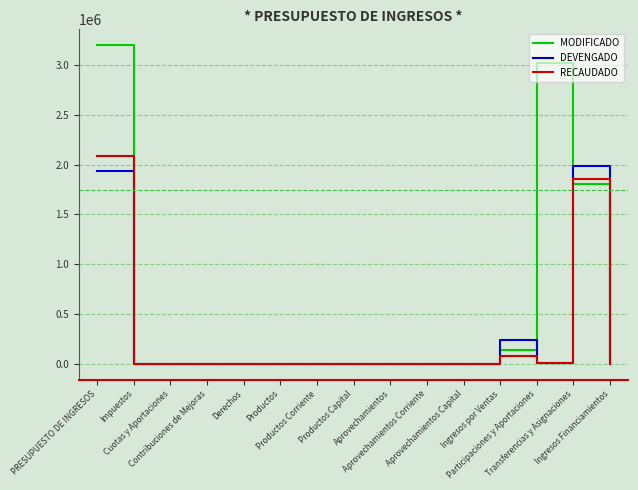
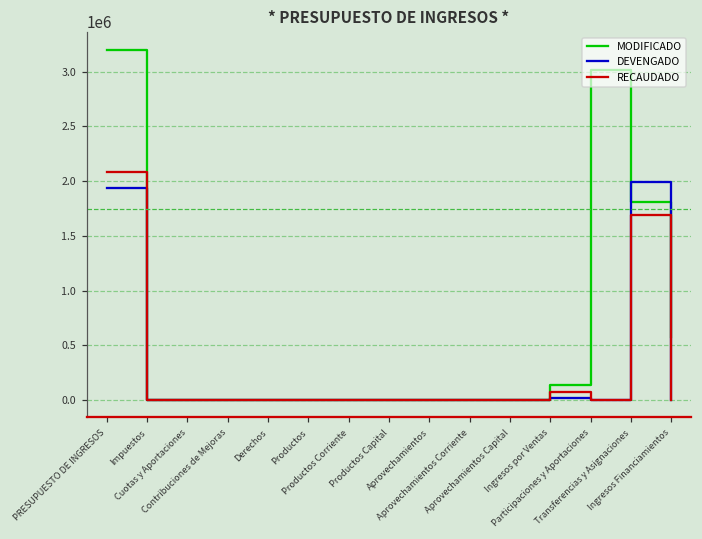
  {
    "MODIFICADO": {
      "PRESUPUESTO DE INGRESOS": 3200000,
      "Ingresos por Ventas": 100000,
      "Transferencias y Asignaciones": 1800000,
      "Ingresos Financiamientos": 600000
    },
    "DEVENGADO": {
      "PRESUPUESTO DE INGRESOS": 1900000,
-     "Ingresos por Ventas": 200000,
+     "Ingresos por Ventas": 0,
      "Transferencias y Asignaciones": 2000000
    },
    "RECAUDADO": {
      "PRESUPUESTO DE INGRESOS": 2100000,
      "Ingresos por Ventas": 100000,
-     "Transferencias y Asignaciones": 1900000
+     "Transferencias y Asignaciones": 1700000
    }
  }
